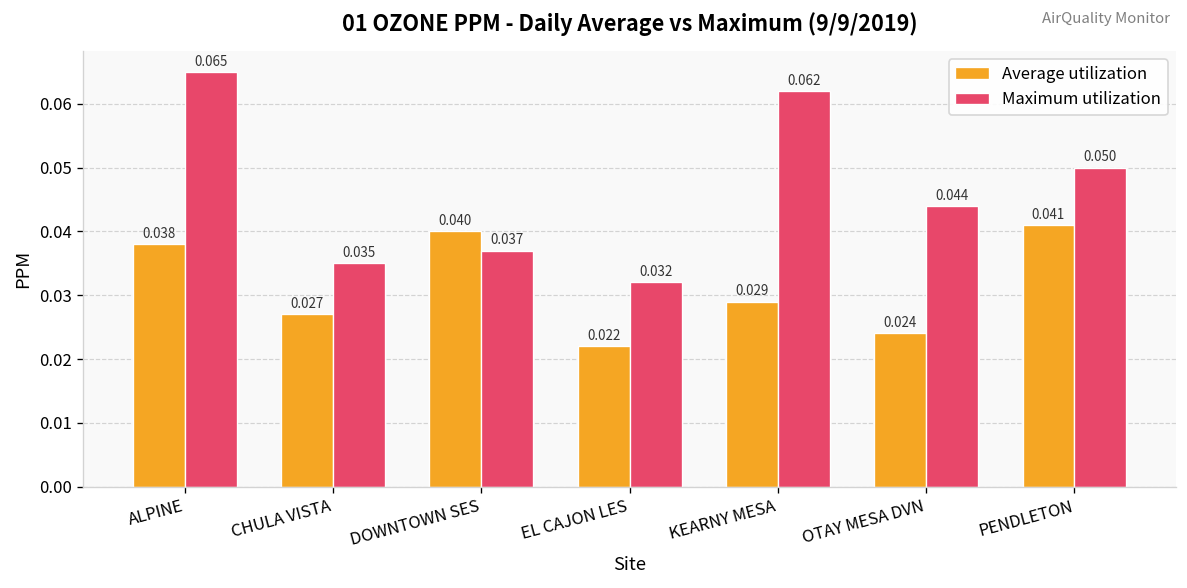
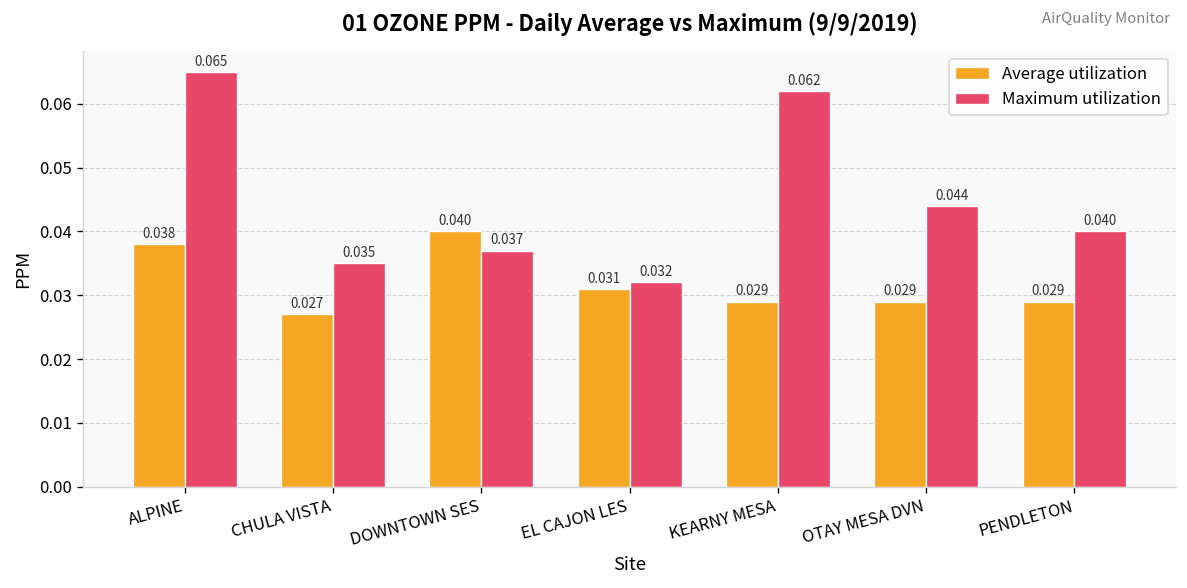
  {
    "Average utilization": {
      "ALPINE": 0.038,
      "CHULA VISTA": 0.027,
      "DOWNTOWN SES": 0.040,
-     "EL CAJON LES": 0.022,
+     "EL CAJON LES": 0.031,
      "KEARNY MESA": 0.029,
-     "OTAY MESA DVN": 0.024,
-     "PENDLETON": 0.041
+     "OTAY MESA DVN": 0.029,
+     "PENDLETON": 0.029
    },
    "Maximum utilization": {
      "ALPINE": 0.065,
      "CHULA VISTA": 0.035,
      "DOWNTOWN SES": 0.037,
      "EL CAJON LES": 0.032,
      "KEARNY MESA": 0.062,
      "OTAY MESA DVN": 0.044,
-     "PENDLETON": 0.050
+     "PENDLETON": 0.040
    }
  }
